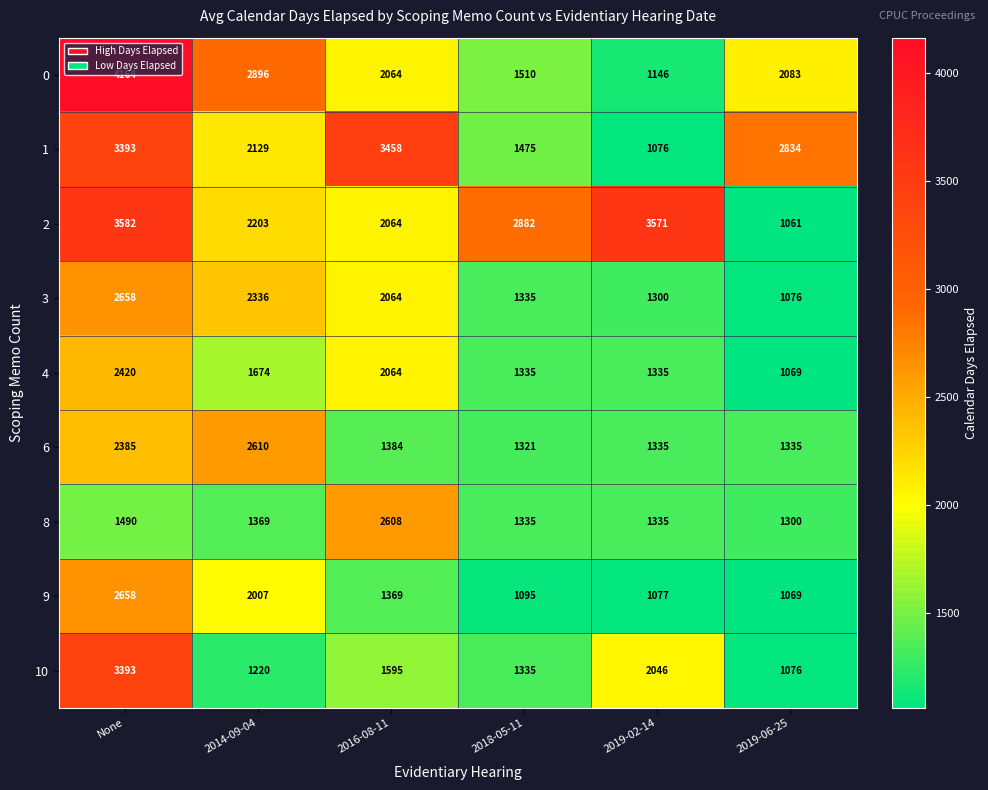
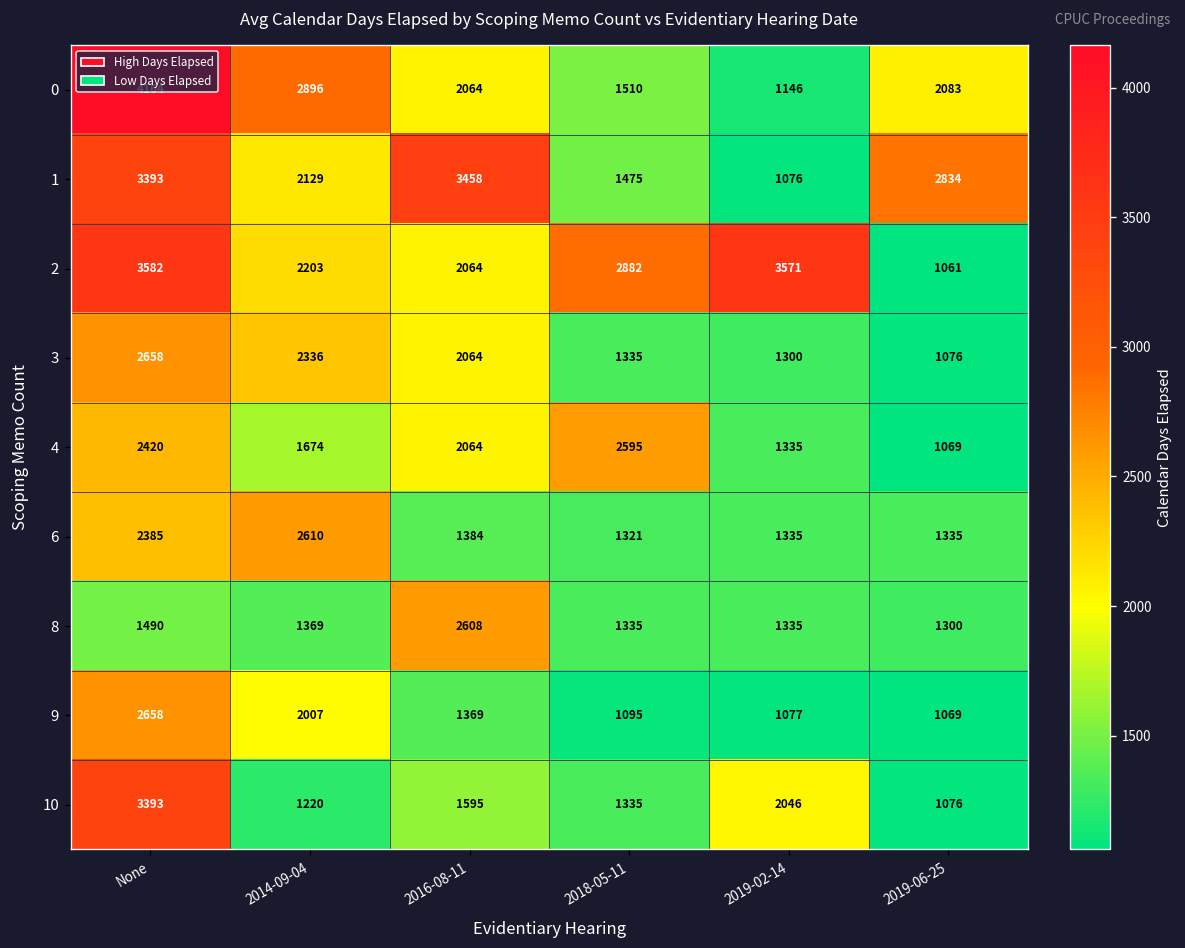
  {
    "0": {
      "2014-09-04": 2896,
      "2016-08-11": 2064,
      "2018-05-11": 1510,
      "2019-02-14": 1146,
      "2019-06-25": 2083
    },
    "1": {
      "None": 3393,
      "2014-09-04": 2129,
      "2016-08-11": 3458,
      "2018-05-11": 1475,
      "2019-02-14": 1076,
      "2019-06-25": 2834
    },
    "2": {
      "None": 3582,
      "2014-09-04": 2203,
      "2016-08-11": 2064,
      "2018-05-11": 2882,
      "2019-02-14": 3571,
      "2019-06-25": 1061
    },
    "3": {
      "None": 2658,
      "2014-09-04": 2336,
      "2016-08-11": 2064,
      "2018-05-11": 1335,
      "2019-02-14": 1300,
      "2019-06-25": 1076
    },
    "4": {
      "None": 2420,
      "2014-09-04": 1674,
      "2016-08-11": 2064,
-     "2018-05-11": 1335,
+     "2018-05-11": 2595,
      "2019-02-14": 1335,
      "2019-06-25": 1069
    },
    "6": {
      "None": 2385,
      "2014-09-04": 2610,
      "2016-08-11": 1384,
      "2018-05-11": 1321,
      "2019-02-14": 1335,
      "2019-06-25": 1335
    },
    "8": {
      "None": 1490,
      "2014-09-04": 1369,
      "2016-08-11": 2608,
      "2018-05-11": 1335,
      "2019-02-14": 1335,
      "2019-06-25": 1300
    },
    "9": {
      "None": 2658,
      "2014-09-04": 2007,
      "2016-08-11": 1369,
      "2018-05-11": 1095,
      "2019-02-14": 1077,
      "2019-06-25": 1069
    },
    "10": {
      "None": 3393,
      "2014-09-04": 1220,
      "2016-08-11": 1595,
      "2018-05-11": 1335,
      "2019-02-14": 2046,
      "2019-06-25": 1076
    }
  }
